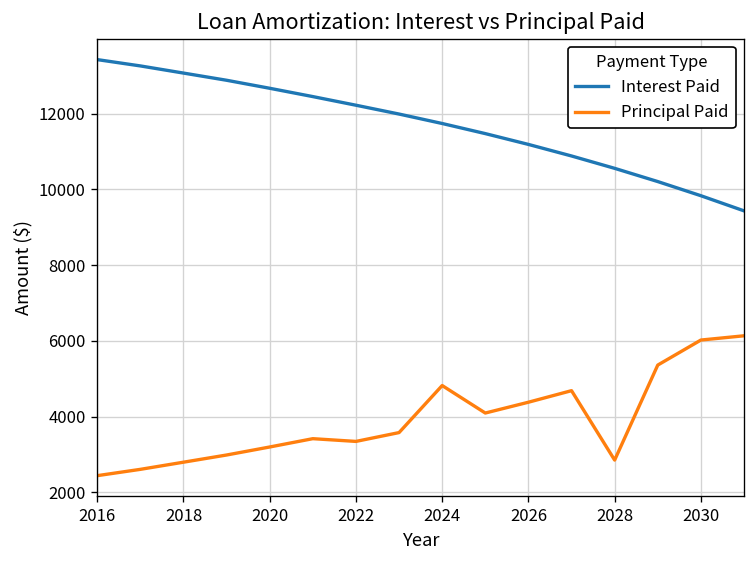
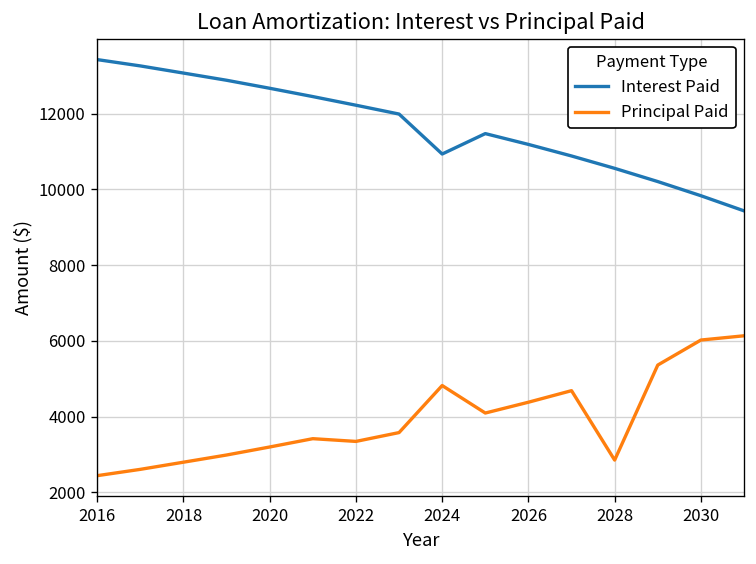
  {
    "Interest Paid": {
      "2016": 13400,
      "2018": 13100,
      "2020": 12700,
      "2022": 12200,
-     "2024": 11700,
+     "2024": 10900,
      "2026": 11200,
      "2028": 10600,
      "2030": 9800
    },
    "Principal Paid": {
      "2016": 2400,
      "2018": 2800,
      "2020": 3200,
      "2022": 3300,
      "2024": 4800,
      "2026": 4400,
      "2028": 2900,
      "2030": 6000
    }
  }
